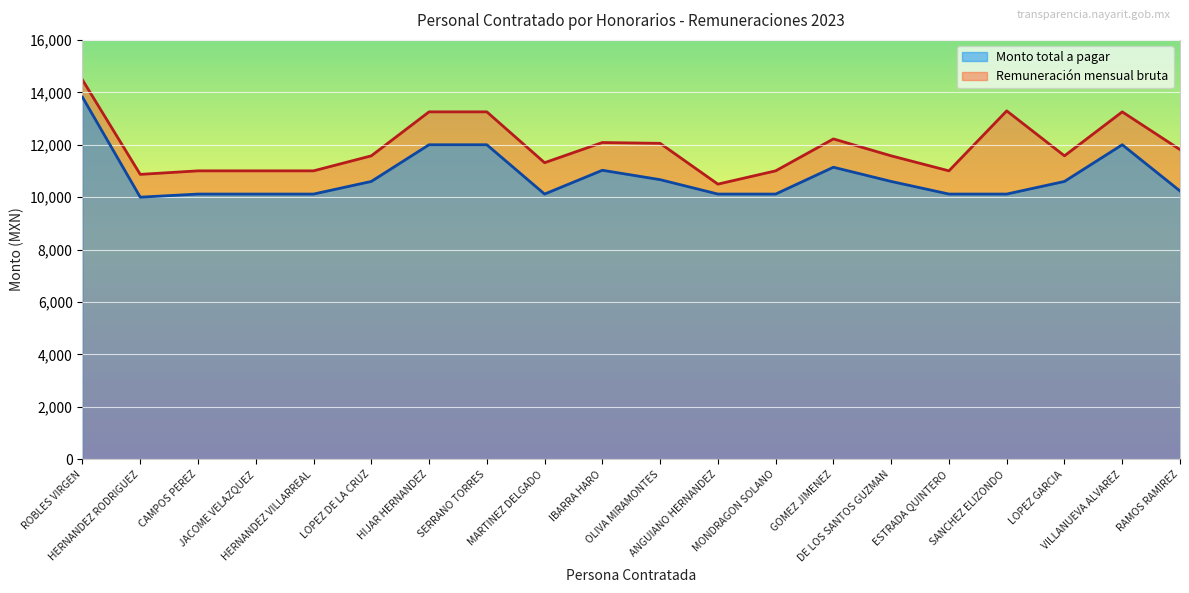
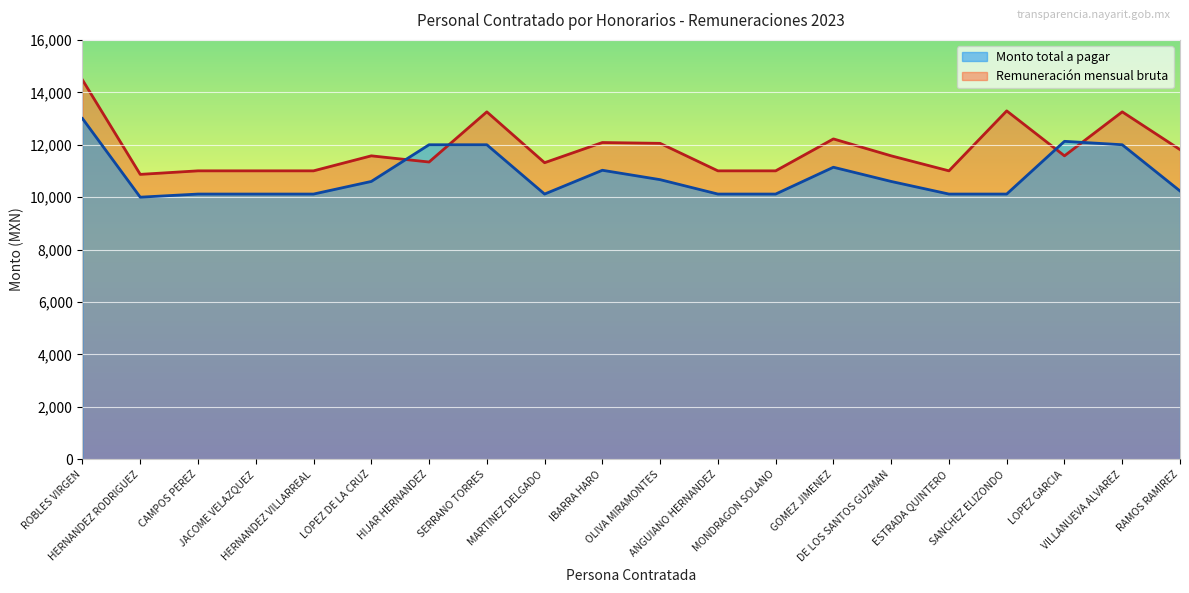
  {
    "Monto total a pagar": {
-     "ROBLES VIRGEN": "13,800",
+     "ROBLES VIRGEN": "13,000",
      "HERNANDEZ RODRIGUEZ": "10,000",
      "CAMPOS PEREZ": "10,100",
      "JACOME VELAZQUEZ": "10,100",
      "HERNANDEZ VILLARREAL": "10,100",
      "LOPEZ DE LA CRUZ": "10,600",
      "HIJAR HERNANDEZ": "12,000",
      "SERRANO TORRES": "12,000",
      "MARTINEZ DELGADO": "10,100",
      "IBARRA HARO": "11,000",
      "OLIVA MIRAMONTES": "10,700",
      "ANGUIANO HERNANDEZ": "10,100",
      "MONDRAGON SOLANO": "10,100",
      "GOMEZ JIMENEZ": "11,100",
      "DE LOS SANTOS GUZMAN": "10,600",
      "ESTRADA QUINTERO": "10,100",
      "SANCHEZ ELIZONDO": "10,100",
-     "LOPEZ GARCIA": "10,600",
+     "LOPEZ GARCIA": "12,100",
      "VILLANUEVA ALVAREZ": "12,000",
      "RAMOS RAMIREZ": "10,200"
    },
    "Remuneración mensual bruta": {
      "ROBLES VIRGEN": "14,500",
      "HERNANDEZ RODRIGUEZ": "10,900",
      "CAMPOS PEREZ": "11,000",
      "JACOME VELAZQUEZ": "11,000",
      "HERNANDEZ VILLARREAL": "11,000",
      "LOPEZ DE LA CRUZ": "11,600",
-     "HIJAR HERNANDEZ": "13,300",
+     "HIJAR HERNANDEZ": "11,300",
      "SERRANO TORRES": "13,300",
      "MARTINEZ DELGADO": "11,300",
      "IBARRA HARO": "12,100",
      "OLIVA MIRAMONTES": "12,100",
-     "ANGUIANO HERNANDEZ": "10,500",
+     "ANGUIANO HERNANDEZ": "11,000",
      "MONDRAGON SOLANO": "11,000",
      "GOMEZ JIMENEZ": "12,200",
      "DE LOS SANTOS GUZMAN": "11,600",
      "ESTRADA QUINTERO": "11,000",
      "SANCHEZ ELIZONDO": "13,300",
      "LOPEZ GARCIA": "11,600",
      "VILLANUEVA ALVAREZ": "13,300",
      "RAMOS RAMIREZ": "11,800"
    }
  }
